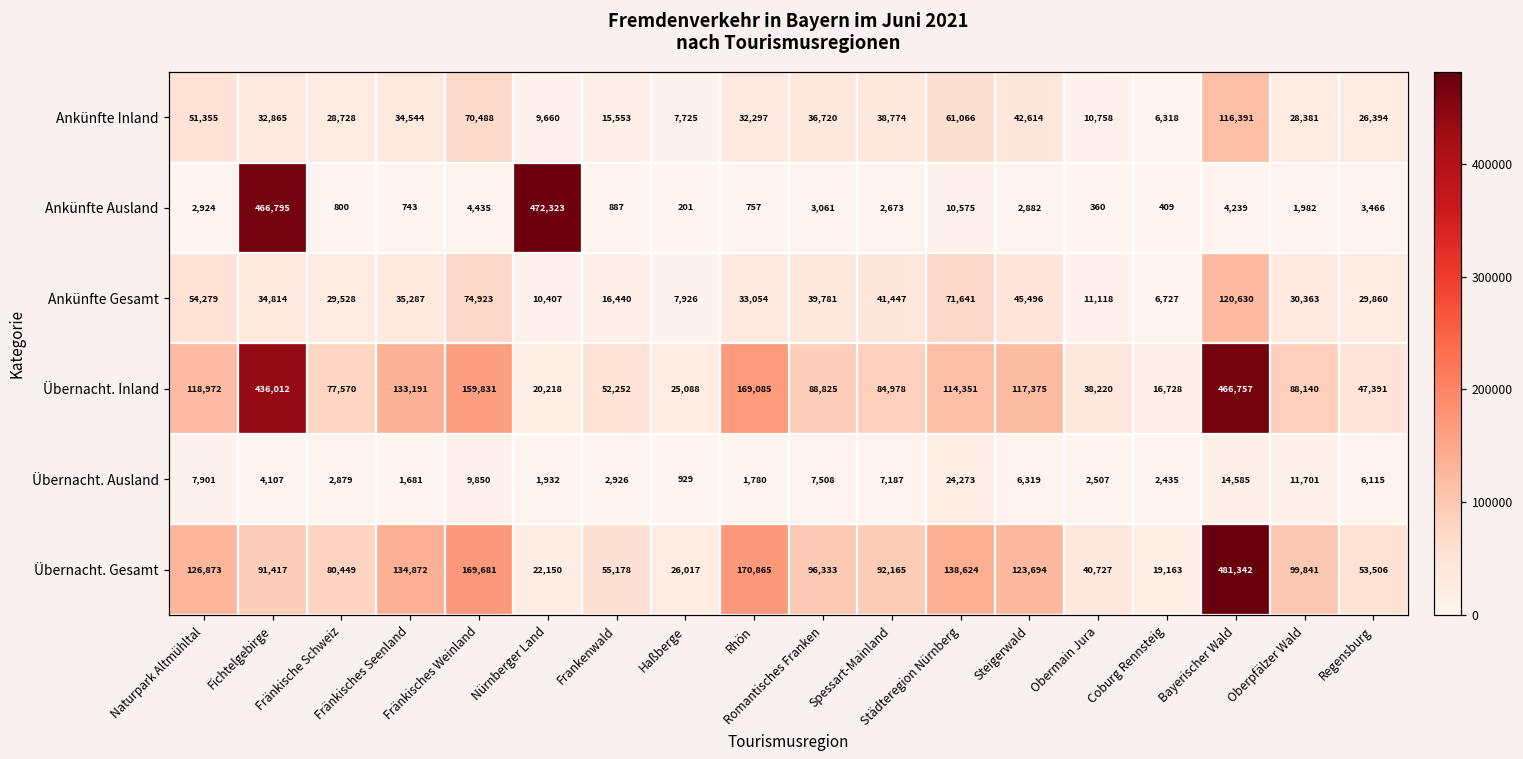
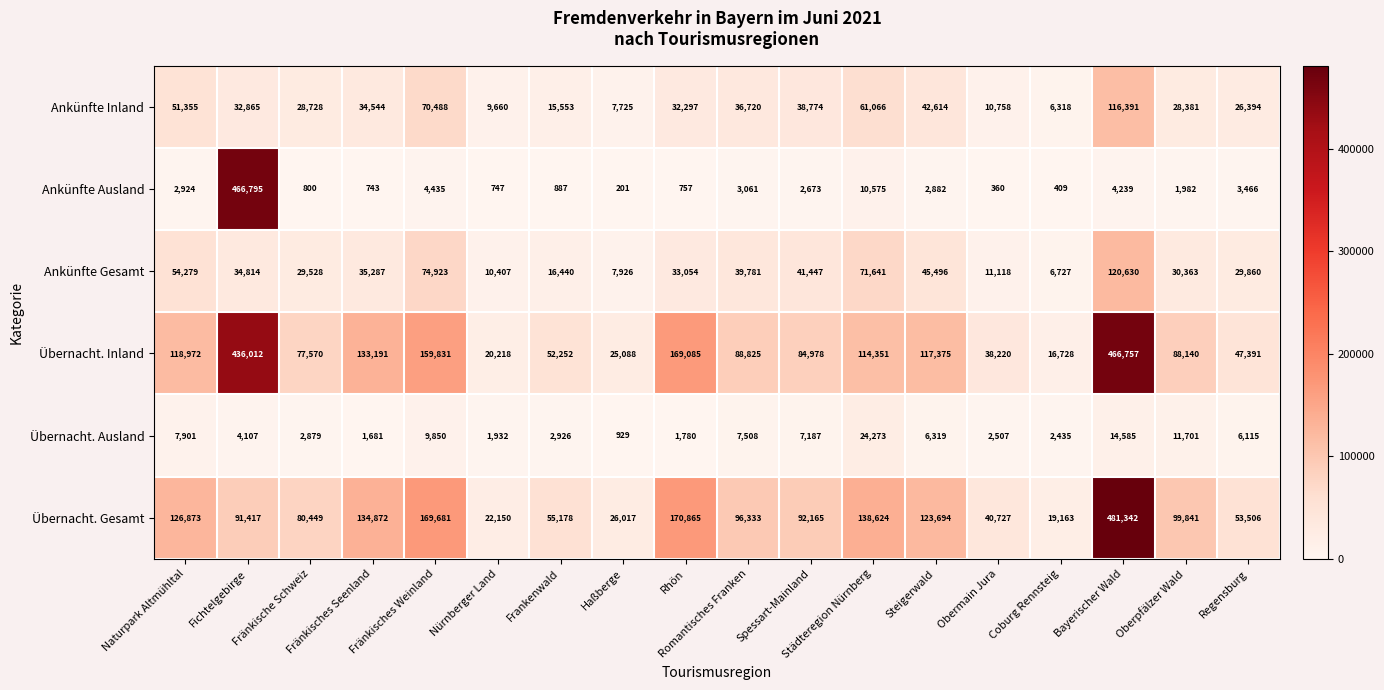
  {
    "Ankünfte Inland": {
      "Naturpark Altmühltal": "51,355",
      "Fichtelgebirge": "32,865",
      "Fränkische Schweiz": "28,728",
      "Fränkisches Seenland": "34,544",
      "Fränkisches Weinland": "70,488",
      "Nürnberger Land": "9,660",
      "Frankenwald": "15,553",
      "Haßberge": "7,725",
      "Rhön": "32,297",
      "Romantisches Franken": "36,720",
      "Spessart-Mainland": "38,774",
      "Städteregion Nürnberg": "61,066",
      "Steigerwald": "42,614",
      "Obermain Jura": "10,758",
      "Coburg Rennsteig": "6,318",
      "Bayerischer Wald": "116,391",
      "Oberpfälzer Wald": "28,381",
      "Regensburg": "26,394"
    },
    "Ankünfte Ausland": {
      "Naturpark Altmühltal": "2,924",
      "Fichtelgebirge": "466,795",
      "Fränkische Schweiz": "800",
      "Fränkisches Seenland": "743",
      "Fränkisches Weinland": "4,435",
-     "Nürnberger Land": "472,323",
+     "Nürnberger Land": "747",
      "Frankenwald": "887",
      "Haßberge": "201",
      "Rhön": "757",
      "Romantisches Franken": "3,061",
      "Spessart-Mainland": "2,673",
      "Städteregion Nürnberg": "10,575",
      "Steigerwald": "2,882",
      "Obermain Jura": "360",
      "Coburg Rennsteig": "409",
      "Bayerischer Wald": "4,239",
      "Oberpfälzer Wald": "1,982",
      "Regensburg": "3,466"
    },
    "Ankünfte Gesamt": {
      "Naturpark Altmühltal": "54,279",
      "Fichtelgebirge": "34,814",
      "Fränkische Schweiz": "29,528",
      "Fränkisches Seenland": "35,287",
      "Fränkisches Weinland": "74,923",
      "Nürnberger Land": "10,407",
      "Frankenwald": "16,440",
      "Haßberge": "7,926",
      "Rhön": "33,054",
      "Romantisches Franken": "39,781",
      "Spessart-Mainland": "41,447",
      "Städteregion Nürnberg": "71,641",
      "Steigerwald": "45,496",
      "Obermain Jura": "11,118",
      "Coburg Rennsteig": "6,727",
      "Bayerischer Wald": "120,630",
      "Oberpfälzer Wald": "30,363",
      "Regensburg": "29,860"
    },
    "Übernacht. Inland": {
      "Naturpark Altmühltal": "118,972",
      "Fichtelgebirge": "436,012",
      "Fränkische Schweiz": "77,570",
      "Fränkisches Seenland": "133,191",
      "Fränkisches Weinland": "159,831",
      "Nürnberger Land": "20,218",
      "Frankenwald": "52,252",
      "Haßberge": "25,088",
      "Rhön": "169,085",
      "Romantisches Franken": "88,825",
      "Spessart-Mainland": "84,978",
      "Städteregion Nürnberg": "114,351",
      "Steigerwald": "117,375",
      "Obermain Jura": "38,220",
      "Coburg Rennsteig": "16,728",
      "Bayerischer Wald": "466,757",
      "Oberpfälzer Wald": "88,140",
      "Regensburg": "47,391"
    },
    "Übernacht. Ausland": {
      "Naturpark Altmühltal": "7,901",
      "Fichtelgebirge": "4,107",
      "Fränkische Schweiz": "2,879",
      "Fränkisches Seenland": "1,681",
      "Fränkisches Weinland": "9,850",
      "Nürnberger Land": "1,932",
      "Frankenwald": "2,926",
      "Haßberge": "929",
      "Rhön": "1,780",
      "Romantisches Franken": "7,508",
      "Spessart-Mainland": "7,187",
      "Städteregion Nürnberg": "24,273",
      "Steigerwald": "6,319",
      "Obermain Jura": "2,507",
      "Coburg Rennsteig": "2,435",
      "Bayerischer Wald": "14,585",
      "Oberpfälzer Wald": "11,701",
      "Regensburg": "6,115"
    },
    "Übernacht. Gesamt": {
      "Naturpark Altmühltal": "126,873",
      "Fichtelgebirge": "91,417",
      "Fränkische Schweiz": "80,449",
      "Fränkisches Seenland": "134,872",
      "Fränkisches Weinland": "169,681",
      "Nürnberger Land": "22,150",
      "Frankenwald": "55,178",
      "Haßberge": "26,017",
      "Rhön": "170,865",
      "Romantisches Franken": "96,333",
      "Spessart-Mainland": "92,165",
      "Städteregion Nürnberg": "138,624",
      "Steigerwald": "123,694",
      "Obermain Jura": "40,727",
      "Coburg Rennsteig": "19,163",
      "Bayerischer Wald": "481,342",
      "Oberpfälzer Wald": "99,841",
      "Regensburg": "53,506"
    }
  }
